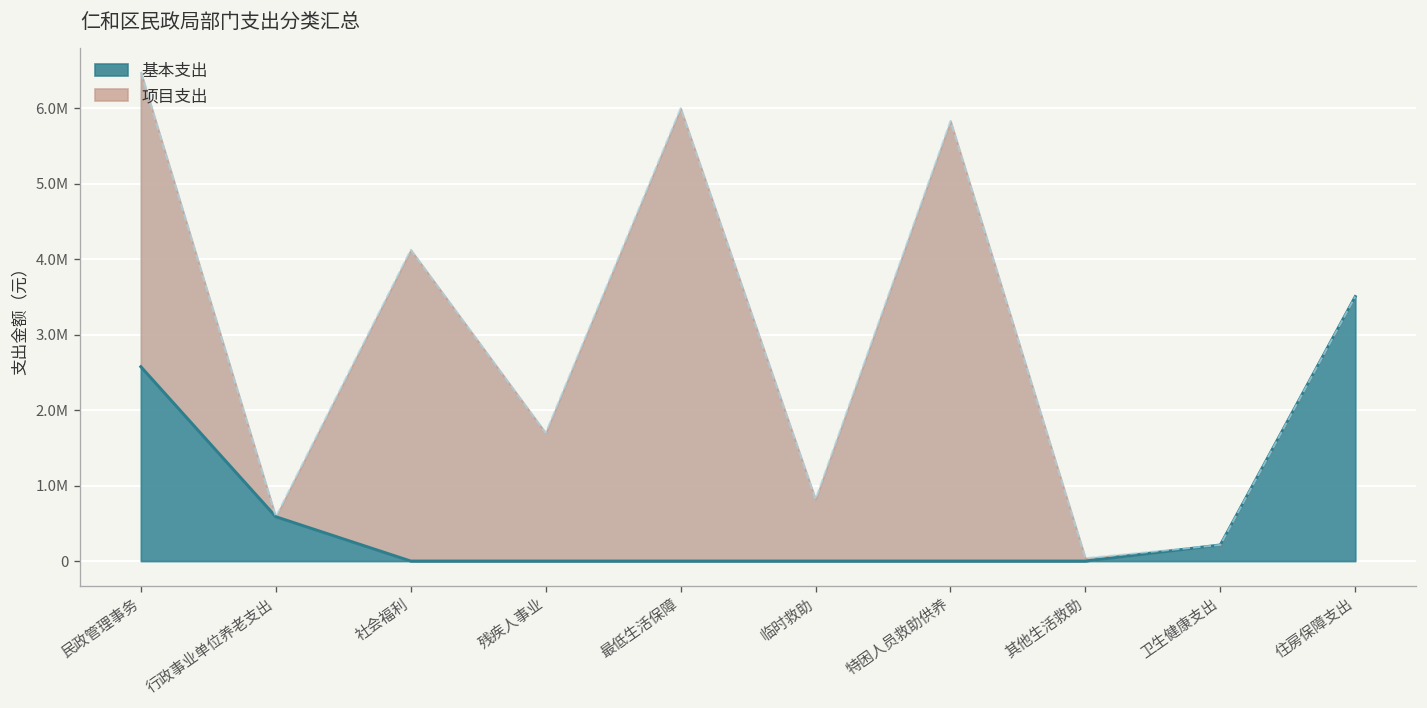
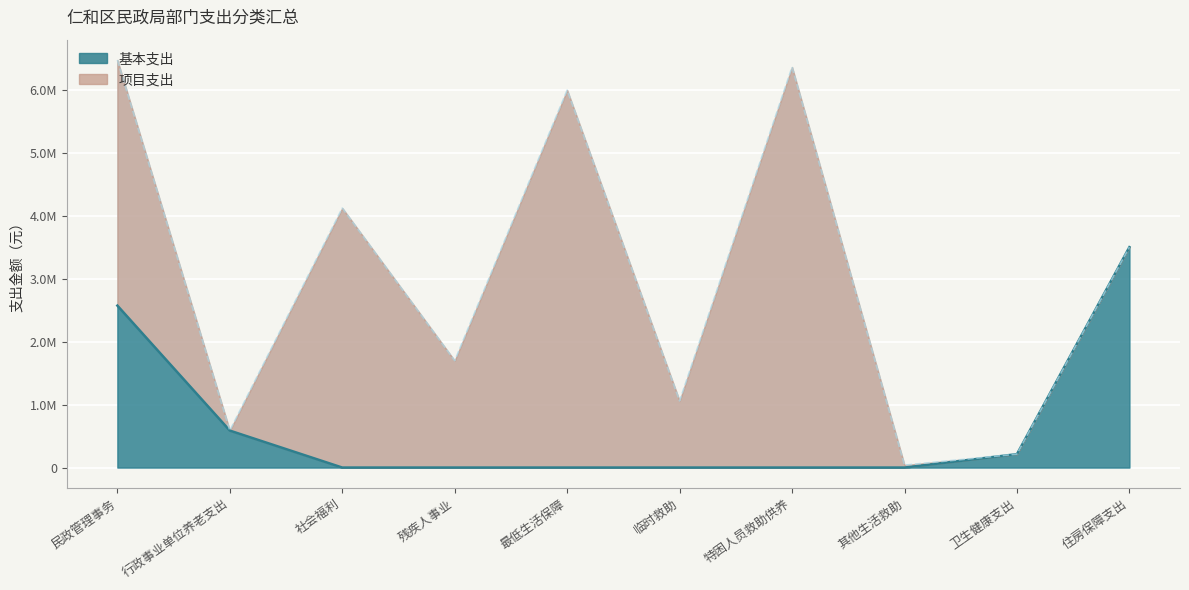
  {
    "项目支出": {
      "社会福利": 4100000,
      "残疾人事业": 1700000,
      "最低生活保障": 6000000,
-     "临时救助": 800000,
-     "特困人员救助供养": 5800000
+     "临时救助": 1100000,
+     "特困人员救助供养": 6400000
    },
    "基本支出": {
      "民政管理事务": 2600000,
      "社会福利": 0,
      "残疾人事业": 0,
      "最低生活保障": 0,
      "临时救助": 0,
      "特困人员救助供养": 0
    }
  }
